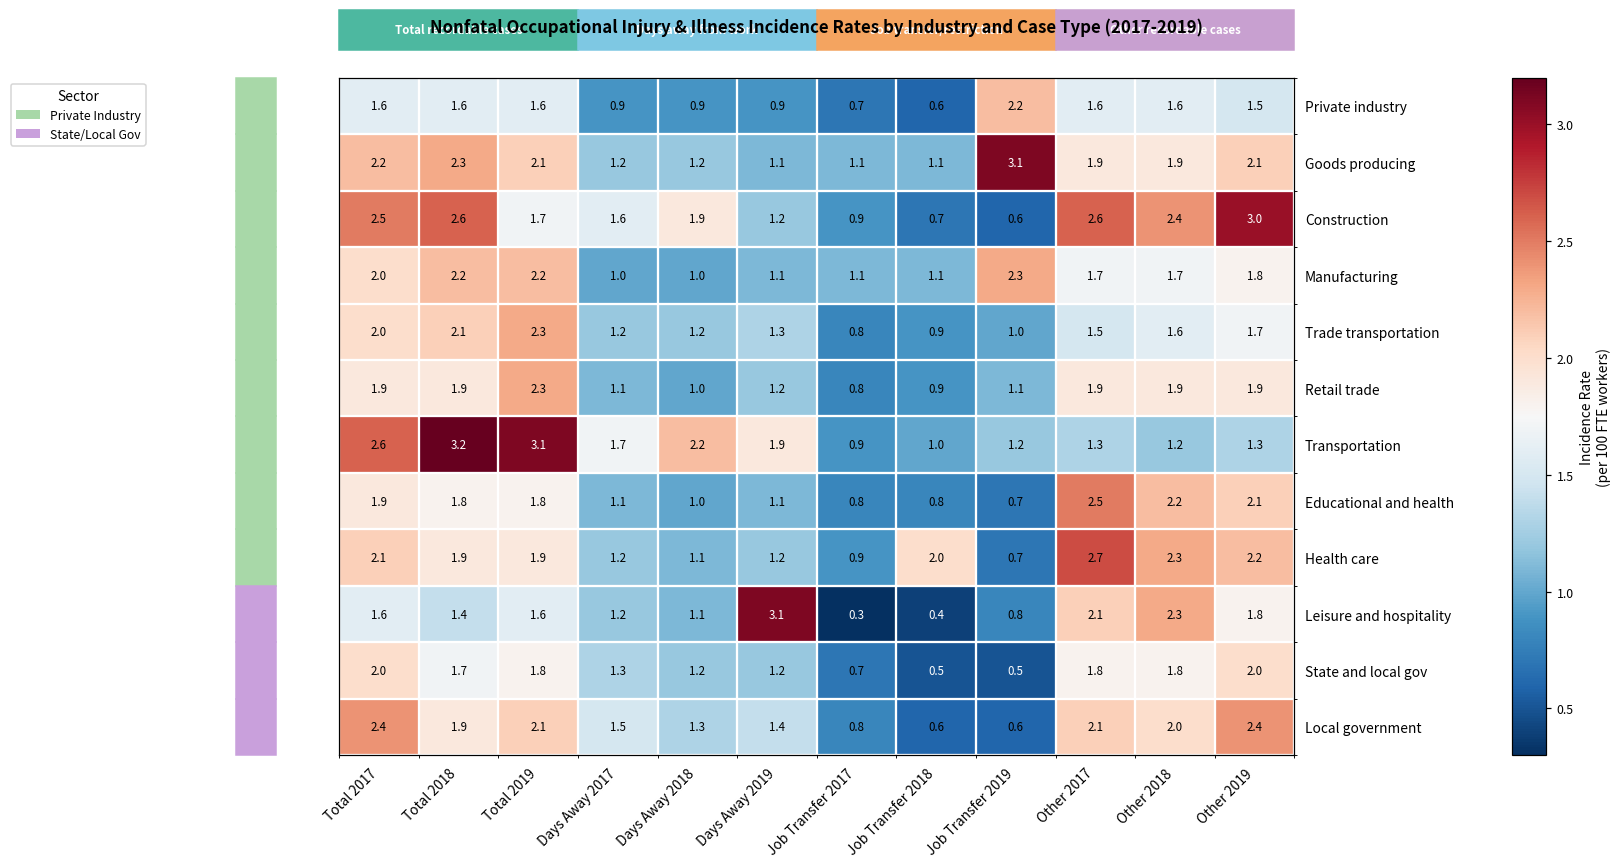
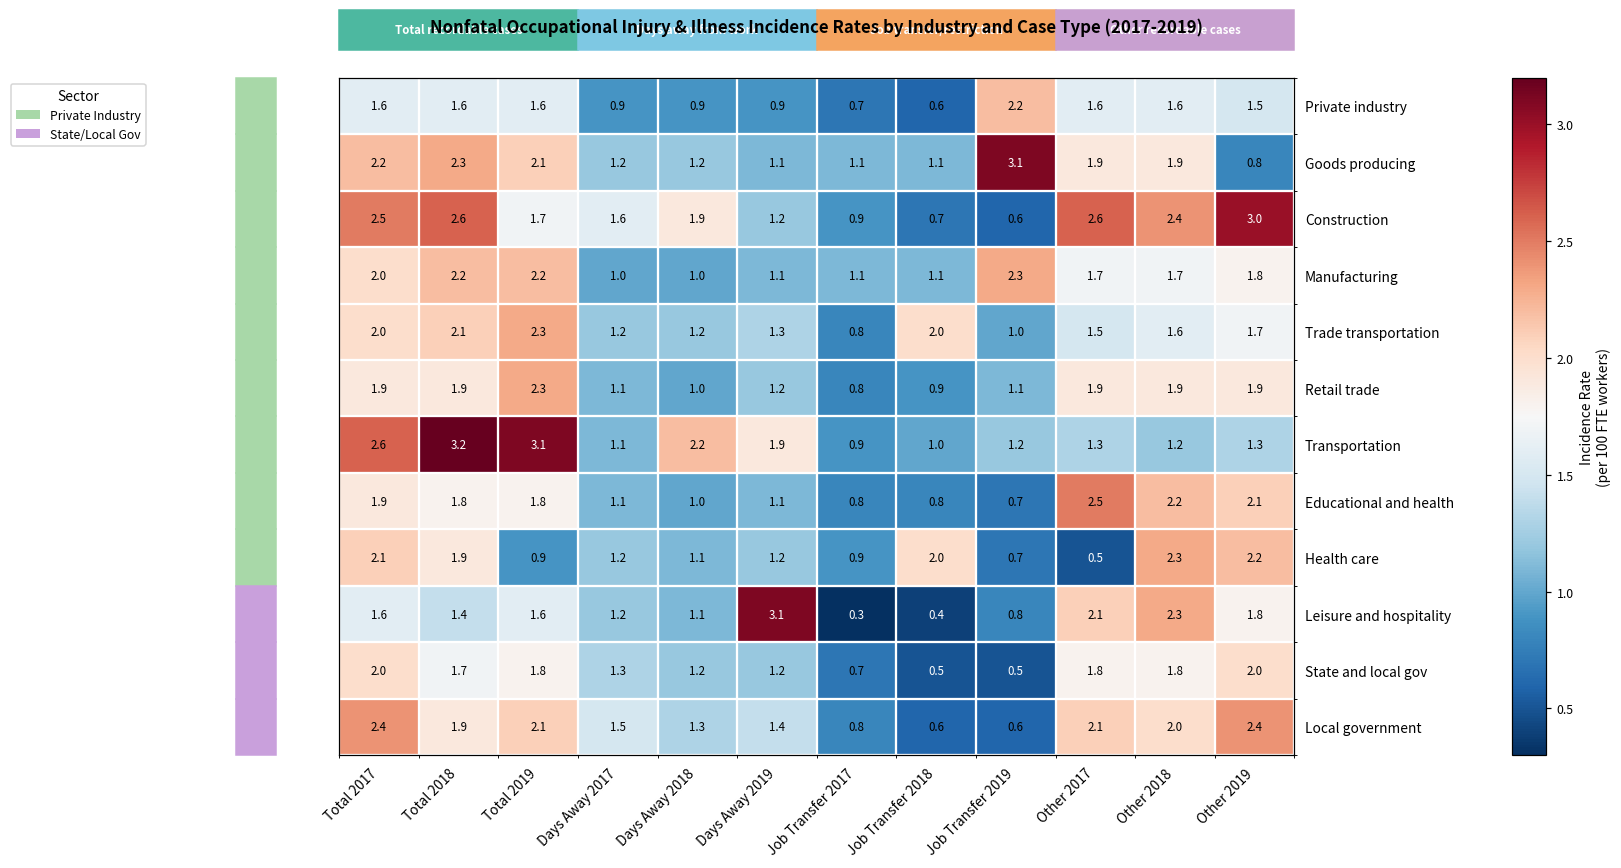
  {
    "Private industry": {
      "Total 2017": 1.6,
      "Total 2018": 1.6,
      "Total 2019": 1.6,
      "Days Away 2017": 0.9,
      "Days Away 2018": 0.9,
      "Days Away 2019": 0.9,
      "Job Transfer 2017": 0.7,
      "Job Transfer 2018": 0.6,
      "Job Transfer 2019": 2.2,
      "Other 2017": 1.6,
      "Other 2018": 1.6,
      "Other 2019": 1.5
    },
    "Goods producing": {
      "Total 2017": 2.2,
      "Total 2018": 2.3,
      "Total 2019": 2.1,
      "Days Away 2017": 1.2,
      "Days Away 2018": 1.2,
      "Days Away 2019": 1.1,
      "Job Transfer 2017": 1.1,
      "Job Transfer 2018": 1.1,
      "Job Transfer 2019": 3.1,
      "Other 2017": 1.9,
      "Other 2018": 1.9,
-     "Other 2019": 2.1
+     "Other 2019": 0.8
    },
    "Construction": {
      "Total 2017": 2.5,
      "Total 2018": 2.6,
      "Total 2019": 1.7,
      "Days Away 2017": 1.6,
      "Days Away 2018": 1.9,
      "Days Away 2019": 1.2,
      "Job Transfer 2017": 0.9,
      "Job Transfer 2018": 0.7,
      "Job Transfer 2019": 0.6,
      "Other 2017": 2.6,
      "Other 2018": 2.4,
      "Other 2019": 3.0
    },
    "Manufacturing": {
      "Total 2017": 2.0,
      "Total 2018": 2.2,
      "Total 2019": 2.2,
      "Days Away 2017": 1.0,
      "Days Away 2018": 1.0,
      "Days Away 2019": 1.1,
      "Job Transfer 2017": 1.1,
      "Job Transfer 2018": 1.1,
      "Job Transfer 2019": 2.3,
      "Other 2017": 1.7,
      "Other 2018": 1.7,
      "Other 2019": 1.8
    },
    "Trade transportation": {
      "Total 2017": 2.0,
      "Total 2018": 2.1,
      "Total 2019": 2.3,
      "Days Away 2017": 1.2,
      "Days Away 2018": 1.2,
      "Days Away 2019": 1.3,
      "Job Transfer 2017": 0.8,
-     "Job Transfer 2018": 0.9,
+     "Job Transfer 2018": 2.0,
      "Job Transfer 2019": 1.0,
      "Other 2017": 1.5,
      "Other 2018": 1.6,
      "Other 2019": 1.7
    },
    "Retail trade": {
      "Total 2017": 1.9,
      "Total 2018": 1.9,
      "Total 2019": 2.3,
      "Days Away 2017": 1.1,
      "Days Away 2018": 1.0,
      "Days Away 2019": 1.2,
      "Job Transfer 2017": 0.8,
      "Job Transfer 2018": 0.9,
      "Job Transfer 2019": 1.1,
      "Other 2017": 1.9,
      "Other 2018": 1.9,
      "Other 2019": 1.9
    },
    "Transportation": {
      "Total 2017": 2.6,
      "Total 2018": 3.2,
      "Total 2019": 3.1,
-     "Days Away 2017": 1.7,
+     "Days Away 2017": 1.1,
      "Days Away 2018": 2.2,
      "Days Away 2019": 1.9,
      "Job Transfer 2017": 0.9,
      "Job Transfer 2018": 1.0,
      "Job Transfer 2019": 1.2,
      "Other 2017": 1.3,
      "Other 2018": 1.2,
      "Other 2019": 1.3
    },
    "Educational and health": {
      "Total 2017": 1.9,
      "Total 2018": 1.8,
      "Total 2019": 1.8,
      "Days Away 2017": 1.1,
      "Days Away 2018": 1.0,
      "Days Away 2019": 1.1,
      "Job Transfer 2017": 0.8,
      "Job Transfer 2018": 0.8,
      "Job Transfer 2019": 0.7,
      "Other 2017": 2.5,
      "Other 2018": 2.2,
      "Other 2019": 2.1
    },
    "Health care": {
      "Total 2017": 2.1,
      "Total 2018": 1.9,
-     "Total 2019": 1.9,
+     "Total 2019": 0.9,
      "Days Away 2017": 1.2,
      "Days Away 2018": 1.1,
      "Days Away 2019": 1.2,
      "Job Transfer 2017": 0.9,
      "Job Transfer 2018": 2.0,
      "Job Transfer 2019": 0.7,
-     "Other 2017": 2.7,
+     "Other 2017": 0.5,
      "Other 2018": 2.3,
      "Other 2019": 2.2
    },
    "Leisure and hospitality": {
      "Total 2017": 1.6,
      "Total 2018": 1.4,
      "Total 2019": 1.6,
      "Days Away 2017": 1.2,
      "Days Away 2018": 1.1,
      "Days Away 2019": 3.1,
      "Job Transfer 2017": 0.3,
      "Job Transfer 2018": 0.4,
      "Job Transfer 2019": 0.8,
      "Other 2017": 2.1,
      "Other 2018": 2.3,
      "Other 2019": 1.8
    },
    "State and local gov": {
      "Total 2017": 2.0,
      "Total 2018": 1.7,
      "Total 2019": 1.8,
      "Days Away 2017": 1.3,
      "Days Away 2018": 1.2,
      "Days Away 2019": 1.2,
      "Job Transfer 2017": 0.7,
      "Job Transfer 2018": 0.5,
      "Job Transfer 2019": 0.5,
      "Other 2017": 1.8,
      "Other 2018": 1.8,
      "Other 2019": 2.0
    },
    "Local government": {
      "Total 2017": 2.4,
      "Total 2018": 1.9,
      "Total 2019": 2.1,
      "Days Away 2017": 1.5,
      "Days Away 2018": 1.3,
      "Days Away 2019": 1.4,
      "Job Transfer 2017": 0.8,
      "Job Transfer 2018": 0.6,
      "Job Transfer 2019": 0.6,
      "Other 2017": 2.1,
      "Other 2018": 2.0,
      "Other 2019": 2.4
    }
  }
